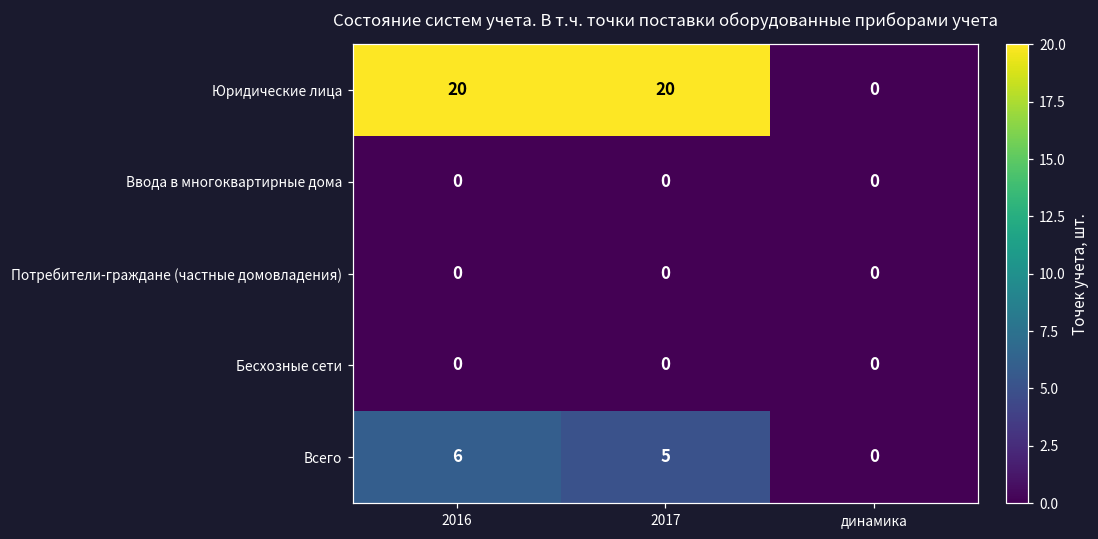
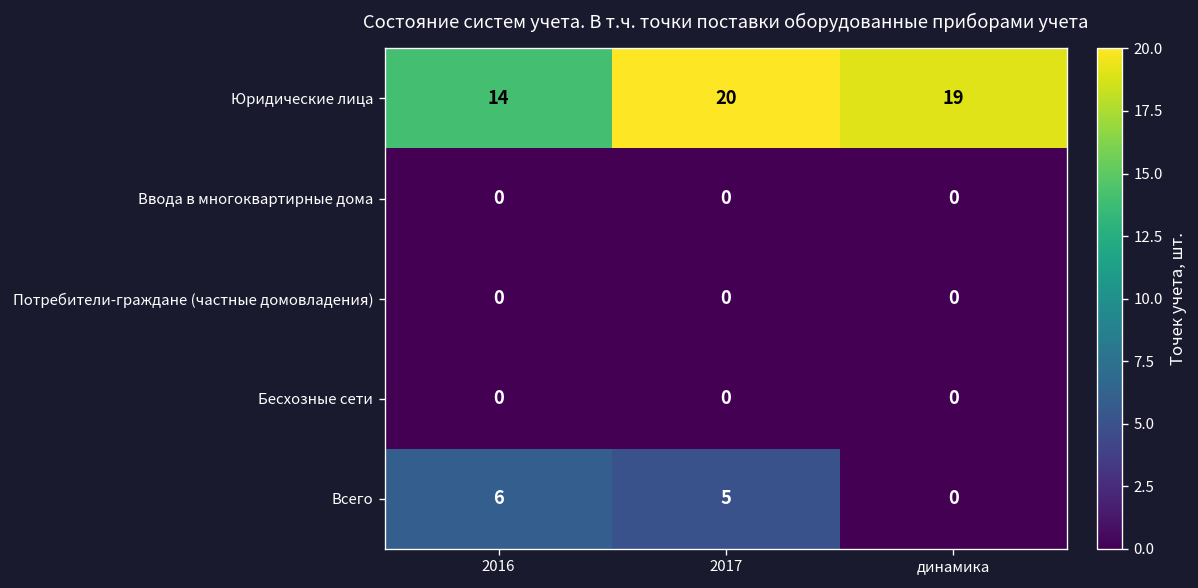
  {
    "Юридические лица": {
-     "2016": 20,
+     "2016": 14,
      "2017": 20,
-     "динамика": 0
+     "динамика": 19
    },
    "Ввода в многоквартирные дома": {
      "2016": 0,
      "2017": 0,
      "динамика": 0
    },
    "Потребители-граждане (частные домовладения)": {
      "2016": 0,
      "2017": 0,
      "динамика": 0
    },
    "Бесхозные сети": {
      "2016": 0,
      "2017": 0,
      "динамика": 0
    },
    "Всего": {
      "2016": 6,
      "2017": 5,
      "динамика": 0
    }
  }
